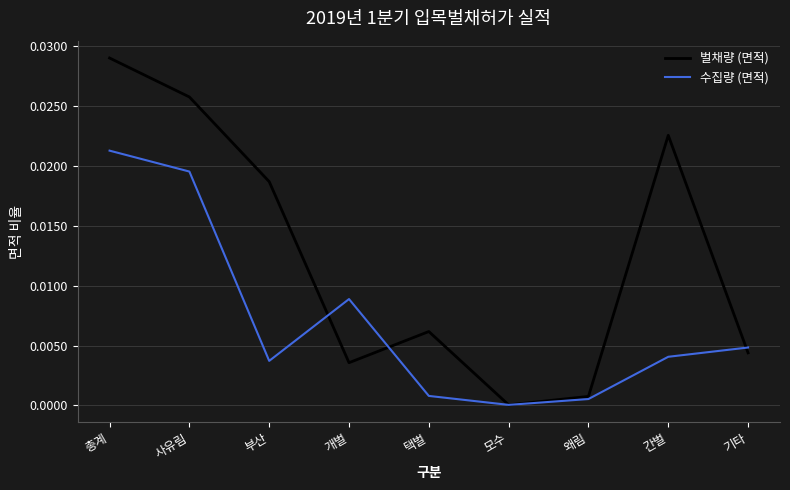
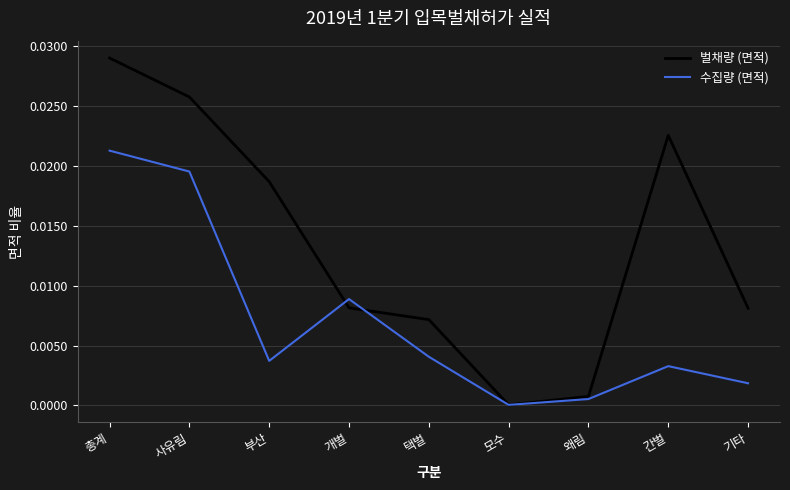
  {
    "벌채량 (면적)": {
      "총계": 0.0290,
      "사유림": 0.0258,
      "부산": 0.0187,
-     "개벌": 0.0036,
-     "택벌": 0.0062,
+     "개벌": 0.0082,
+     "택벌": 0.0072,
      "왜림": 0.0008,
      "간벌": 0.0226,
-     "기타": 0.0044
+     "기타": 0.0081
    },
    "수집량 (면적)": {
      "총계": 0.0213,
      "사유림": 0.0195,
      "부산": 0.0037,
      "개벌": 0.0089,
-     "택벌": 0.0008,
+     "택벌": 0.0041,
      "왜림": 0.0005,
-     "간벌": 0.0041,
-     "기타": 0.0048
+     "간벌": 0.0033,
+     "기타": 0.0018
    }
  }
